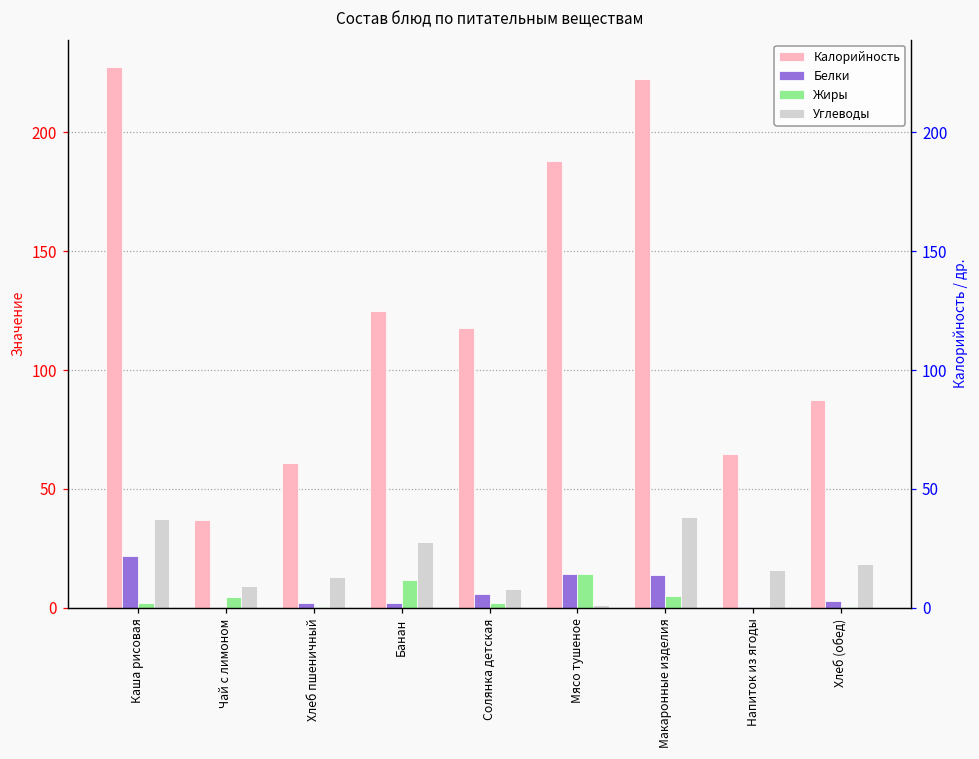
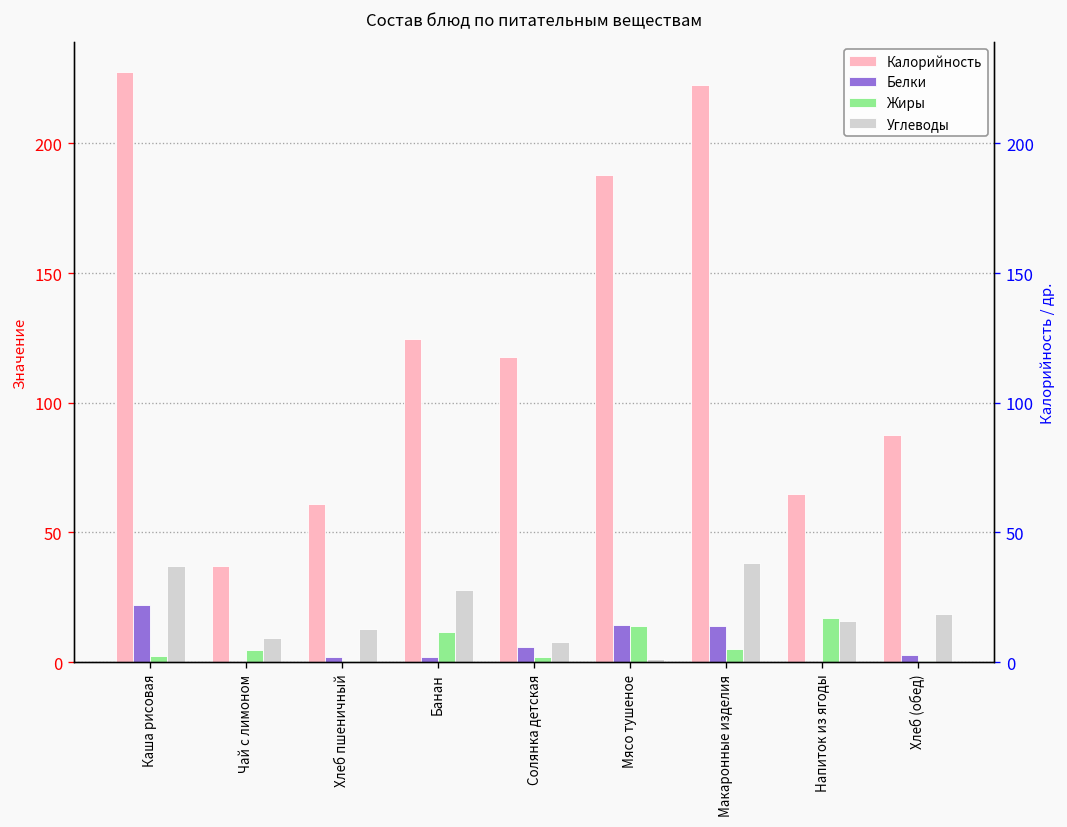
  {
    "Белки": {
      "Каша рисовая": 22,
      "Хлеб пшеничный": 2,
      "Банан": 2,
      "Солянка детская": 6,
      "Мясо тушеное": 14,
      "Макаронные изделия": 14,
      "Хлеб (обед)": 3
    },
    "Жиры": {
      "Каша рисовая": 2,
      "Чай с лимоном": 5,
      "Банан": 12,
      "Солянка детская": 2,
      "Мясо тушеное": 14,
      "Макаронные изделия": 5,
-     "Напиток из ягоды": 0
+     "Напиток из ягоды": 17
    }
  }
